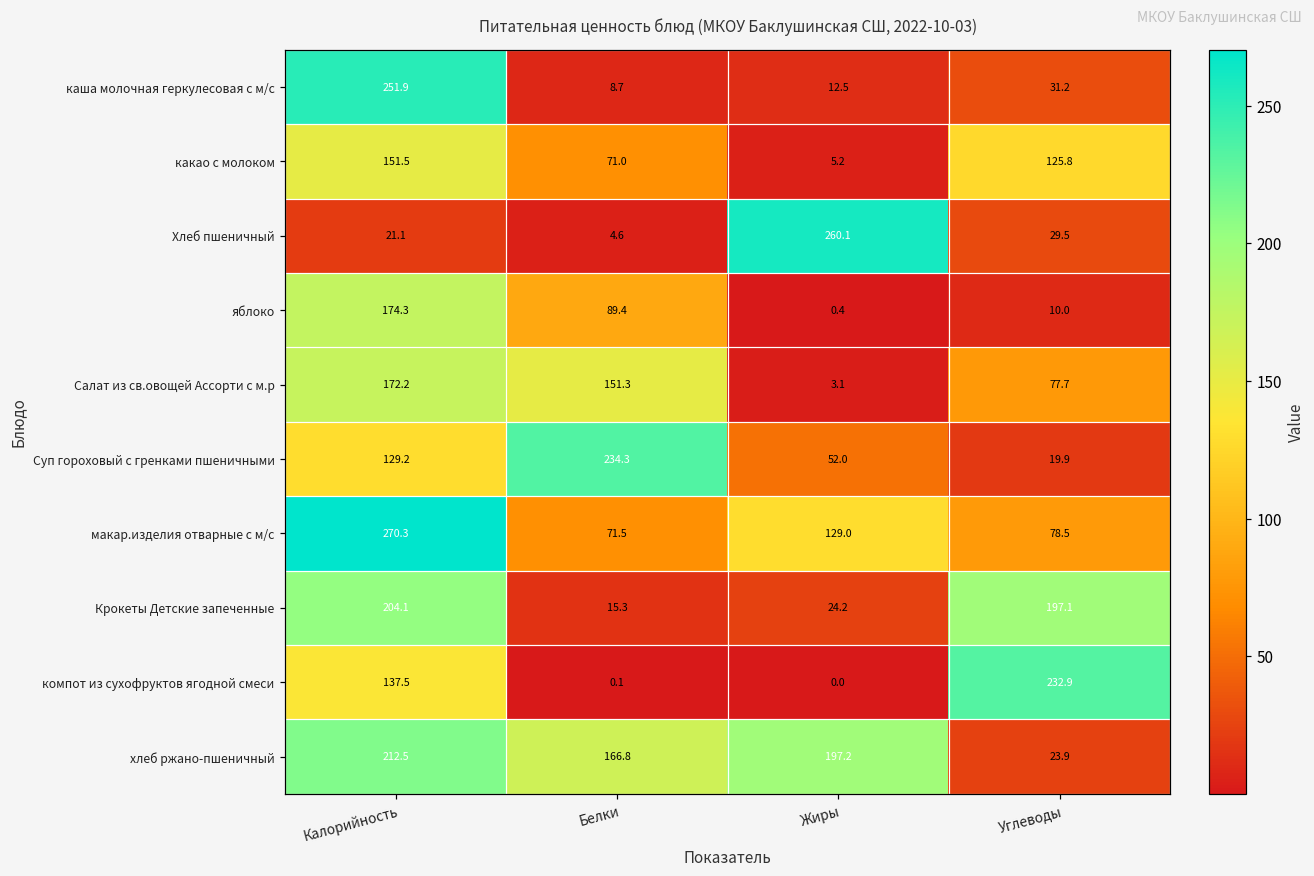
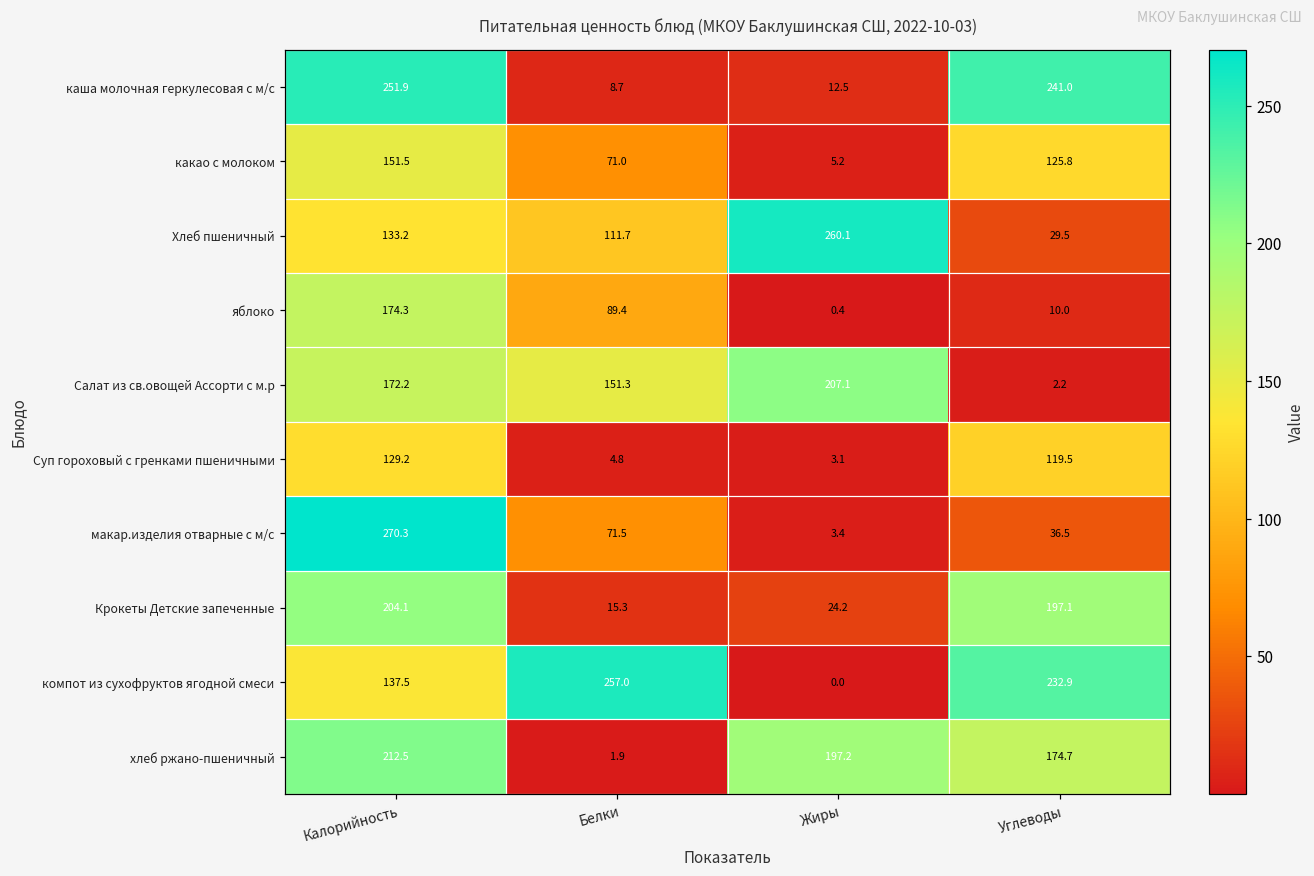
  {
    "каша молочная геркулесовая с м/с": {
      "Калорийность": 251.9,
      "Белки": 8.7,
      "Жиры": 12.5,
-     "Углеводы": 31.2
+     "Углеводы": 241.0
    },
    "какао с молоком": {
      "Калорийность": 151.5,
      "Белки": 71.0,
      "Жиры": 5.2,
      "Углеводы": 125.8
    },
    "Хлеб пшеничный": {
-     "Калорийность": 21.1,
-     "Белки": 4.6,
+     "Калорийность": 133.2,
+     "Белки": 111.7,
      "Жиры": 260.1,
      "Углеводы": 29.5
    },
    "яблоко": {
      "Калорийность": 174.3,
      "Белки": 89.4,
      "Жиры": 0.4,
      "Углеводы": 10.0
    },
    "Салат из св.овощей Ассорти с м.р": {
      "Калорийность": 172.2,
      "Белки": 151.3,
-     "Жиры": 3.1,
-     "Углеводы": 77.7
+     "Жиры": 207.1,
+     "Углеводы": 2.2
    },
    "Суп гороховый с гренками пшеничными": {
      "Калорийность": 129.2,
-     "Белки": 234.3,
-     "Жиры": 52.0,
-     "Углеводы": 19.9
+     "Белки": 4.8,
+     "Жиры": 3.1,
+     "Углеводы": 119.5
    },
    "макар.изделия отварные с м/с": {
      "Калорийность": 270.3,
      "Белки": 71.5,
-     "Жиры": 129.0,
-     "Углеводы": 78.5
+     "Жиры": 3.4,
+     "Углеводы": 36.5
    },
    "Крокеты Детские запеченные": {
      "Калорийность": 204.1,
      "Белки": 15.3,
      "Жиры": 24.2,
      "Углеводы": 197.1
    },
    "компот из сухофруктов ягодной смеси": {
      "Калорийность": 137.5,
-     "Белки": 0.1,
+     "Белки": 257.0,
      "Жиры": 0.0,
      "Углеводы": 232.9
    },
    "хлеб ржано-пшеничный": {
      "Калорийность": 212.5,
-     "Белки": 166.8,
+     "Белки": 1.9,
      "Жиры": 197.2,
-     "Углеводы": 23.9
+     "Углеводы": 174.7
    }
  }
